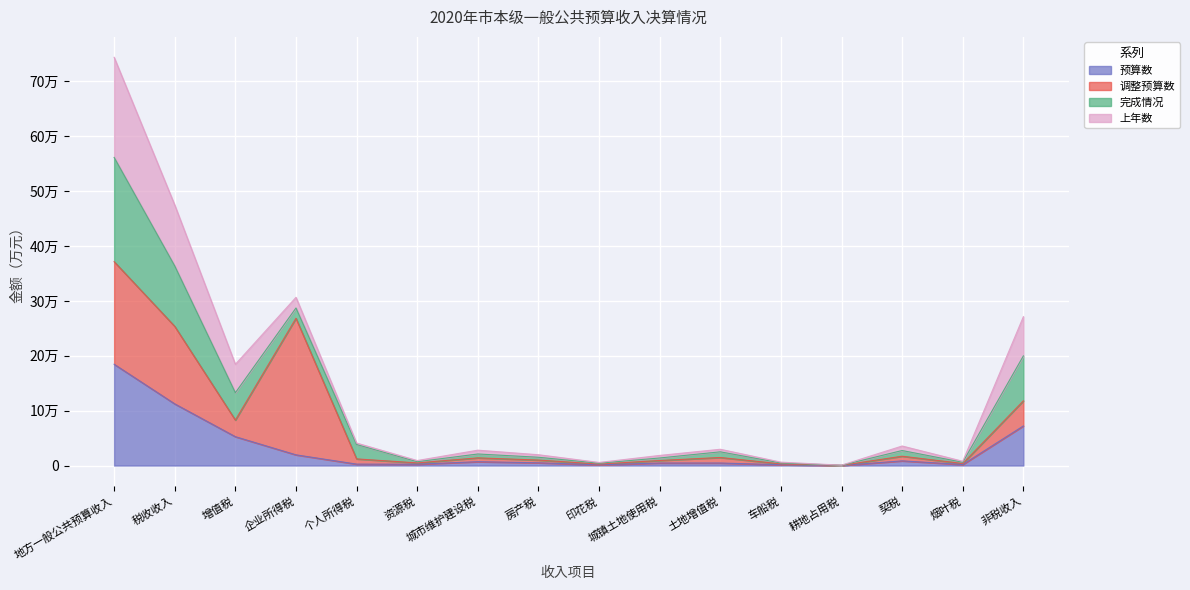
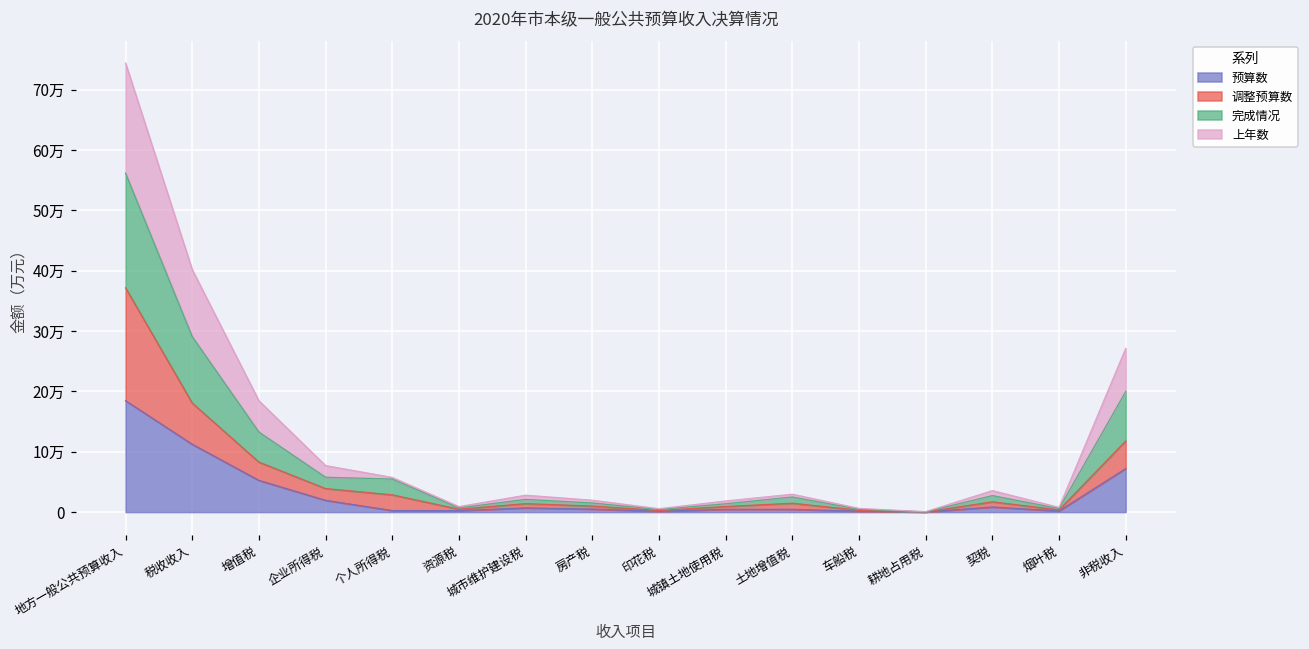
  {
    "预算数": {
      "地方一般公共预算收入": "18万",
      "税收收入": "11万",
      "增值税": "5万",
      "企业所得税": "2万",
      "个人所得税": "0万",
      "城市维护建设税": "1万",
      "房产税": "1万",
      "土地增值税": "0万",
      "契税": "1万",
      "非税收入": "7万"
    },
    "调整预算数": {
      "地方一般公共预算收入": "19万",
-     "税收收入": "14万",
+     "税收收入": "7万",
      "增值税": "3万",
-     "企业所得税": "25万",
-     "个人所得税": "1万",
+     "企业所得税": "2万",
+     "个人所得税": "3万",
      "城市维护建设税": "1万",
      "房产税": "1万",
      "土地增值税": "1万",
      "契税": "1万",
      "非税收入": "5万"
    },
    "完成情况": {
      "地方一般公共预算收入": "19万",
      "税收收入": "11万",
      "增值税": "5万",
      "企业所得税": "2万",
      "城市维护建设税": "1万",
      "契税": "1万",
      "非税收入": "8万"
    },
    "上年数": {
      "地方一般公共预算收入": "18万",
      "税收收入": "11万",
      "增值税": "5万",
      "企业所得税": "2万",
      "城市维护建设税": "1万",
      "城镇土地使用税": "0万",
      "契税": "1万",
      "非税收入": "7万"
    }
  }
